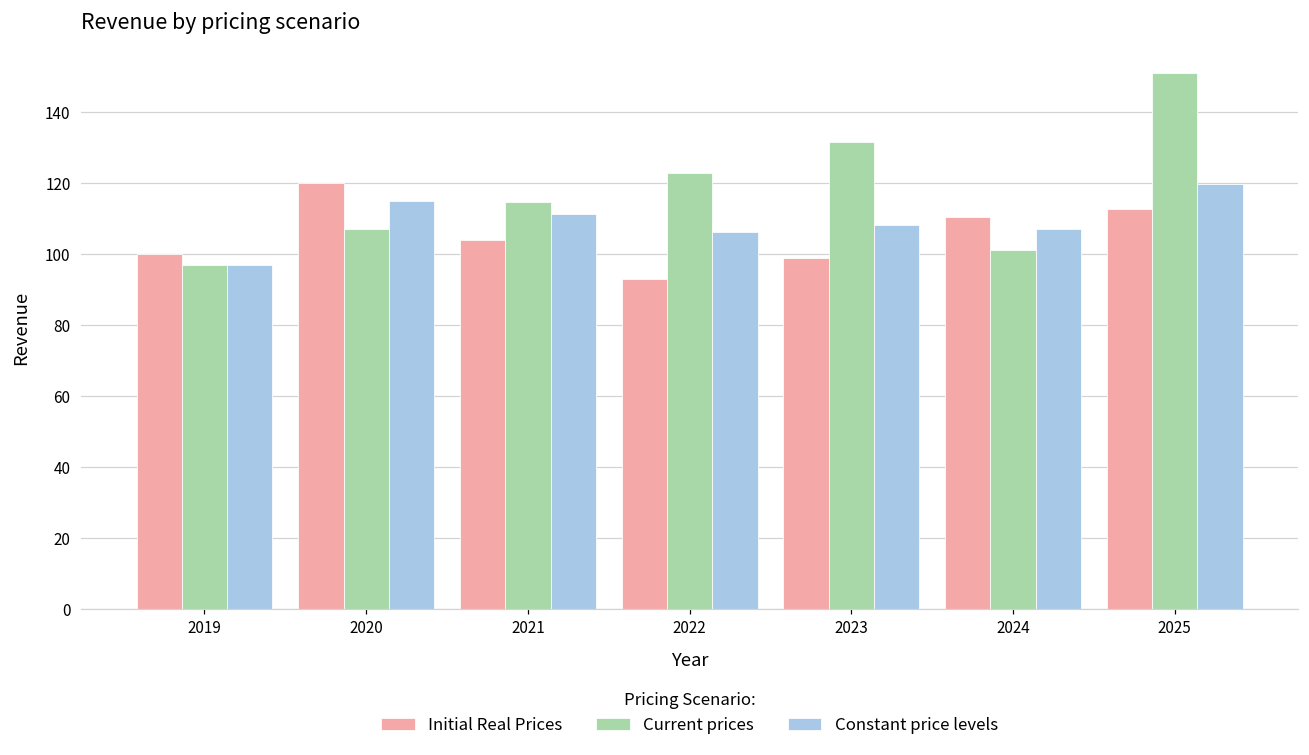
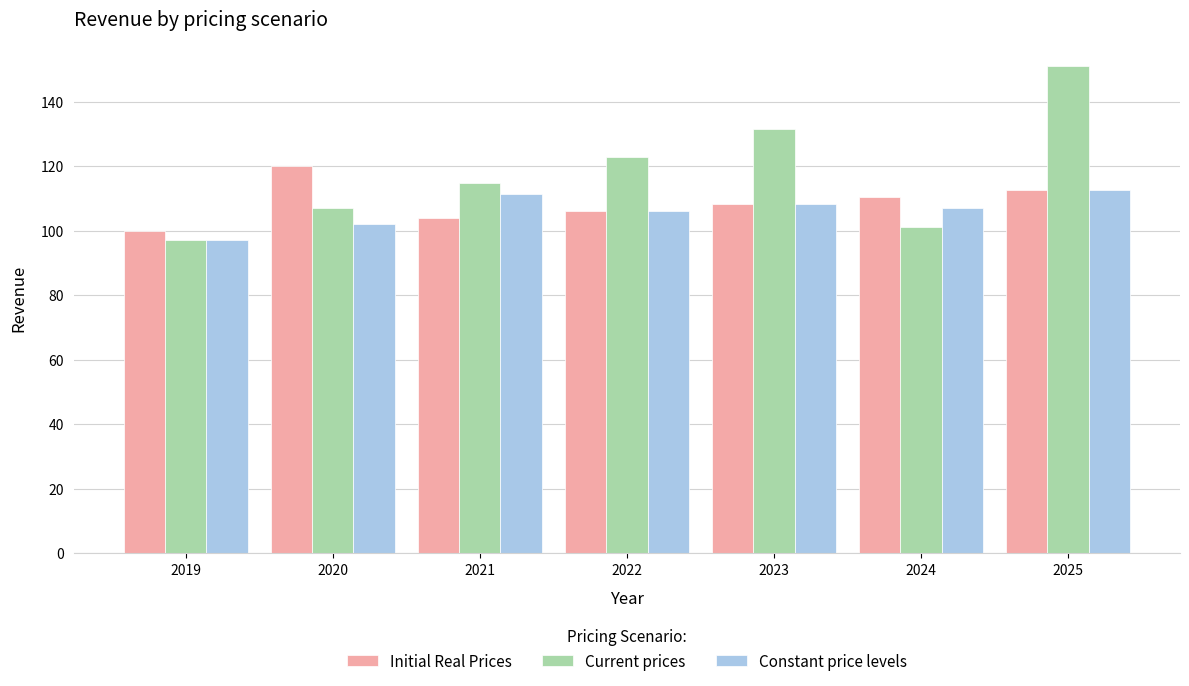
  {
    "Initial Real Prices": {
      "2019": 100,
      "2020": 120,
      "2021": 104,
-     "2022": 93,
-     "2023": 99,
+     "2022": 106,
+     "2023": 108,
      "2024": 110,
      "2025": 113
    },
    "Current prices": {
      "2019": 97,
      "2020": 107,
      "2021": 115,
      "2022": 123,
      "2023": 132,
      "2024": 101,
      "2025": 151
    },
    "Constant price levels": {
      "2019": 97,
-     "2020": 115,
+     "2020": 102,
      "2021": 111,
      "2022": 106,
      "2023": 108,
      "2024": 107,
-     "2025": 120
+     "2025": 113
    }
  }
